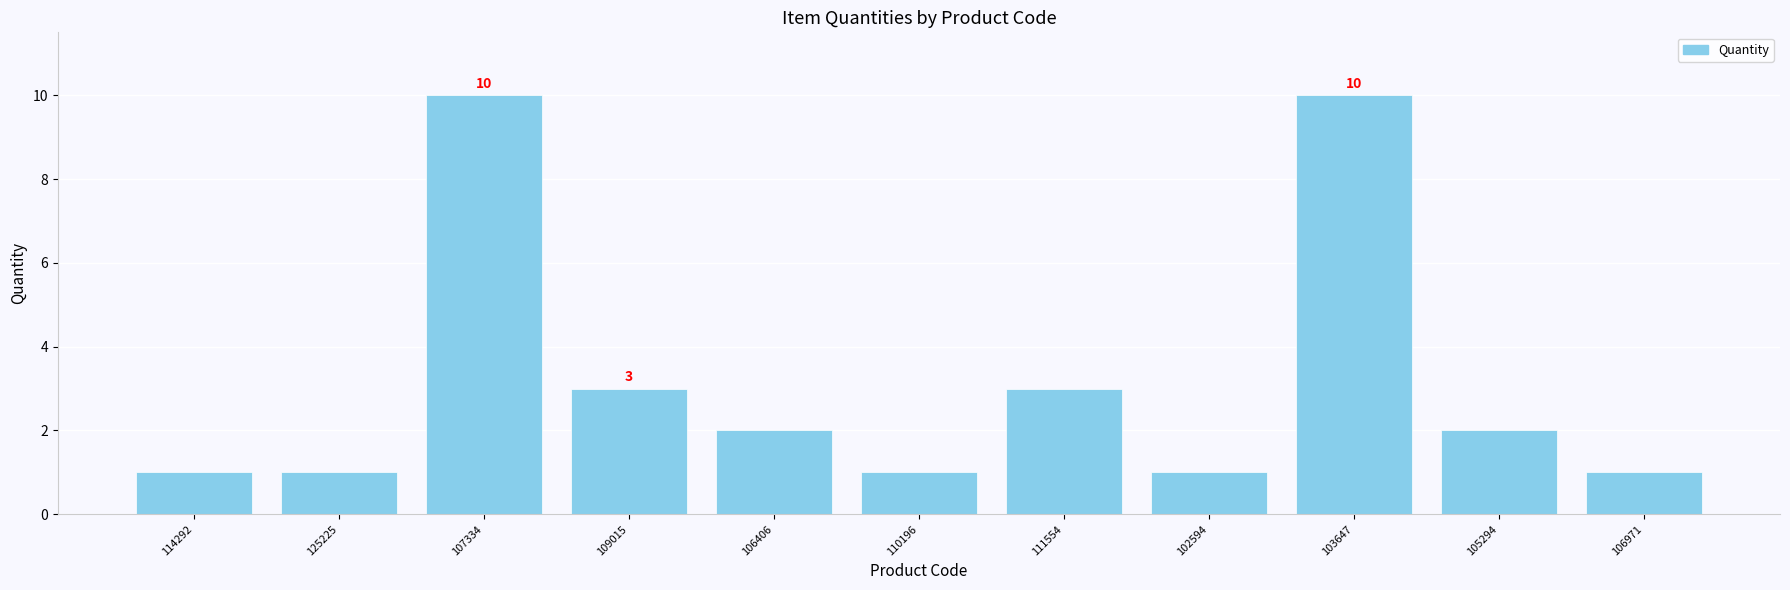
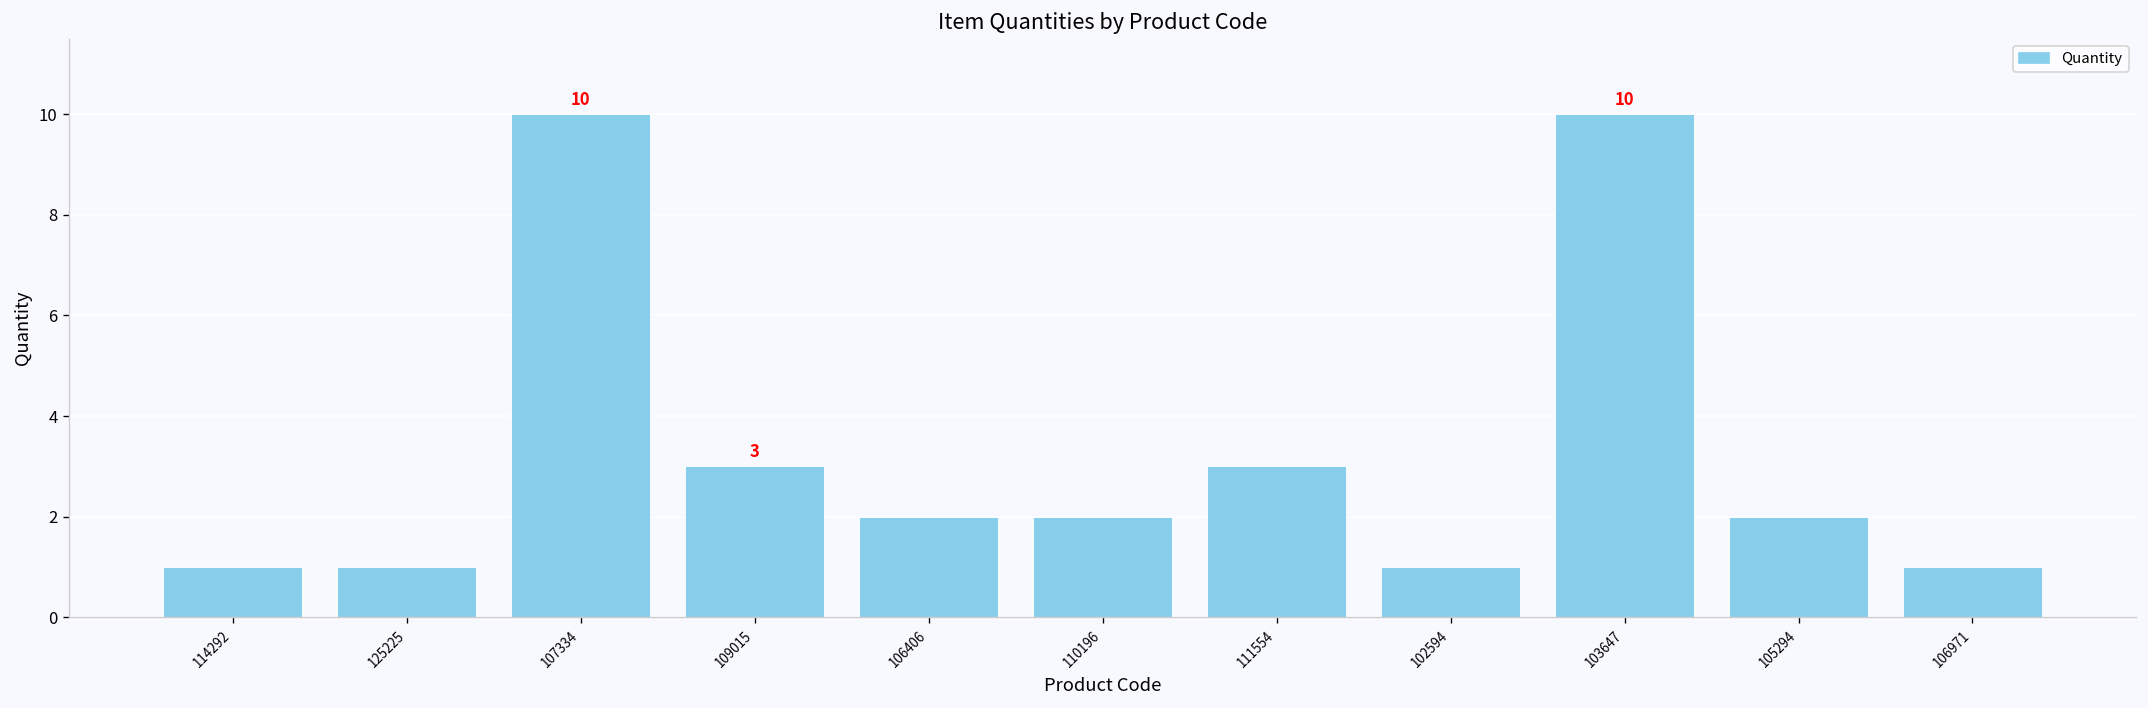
  {
    "114292": 1,
    "125225": 1,
    "106406": 2,
-   "110196": 1,
+   "110196": 2,
    "111554": 3,
    "102594": 1,
    "105294": 2,
    "106971": 1
  }
